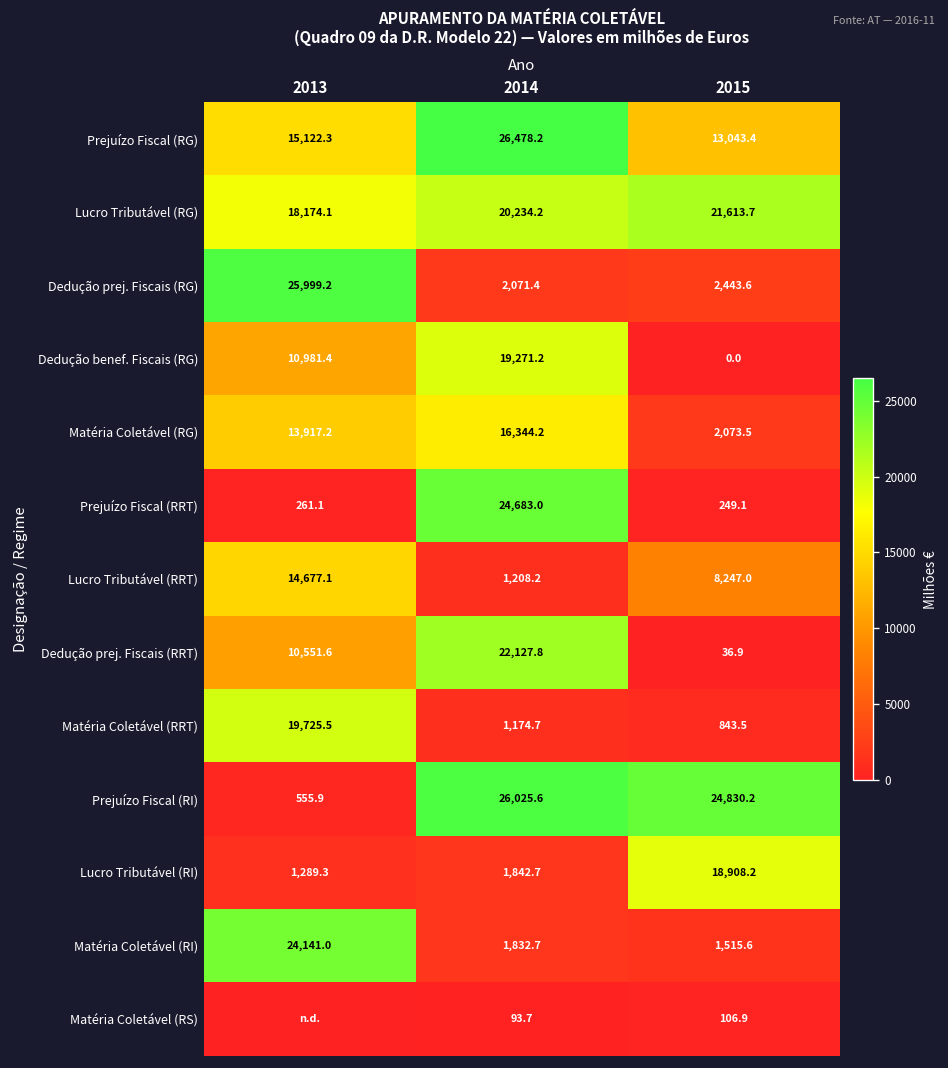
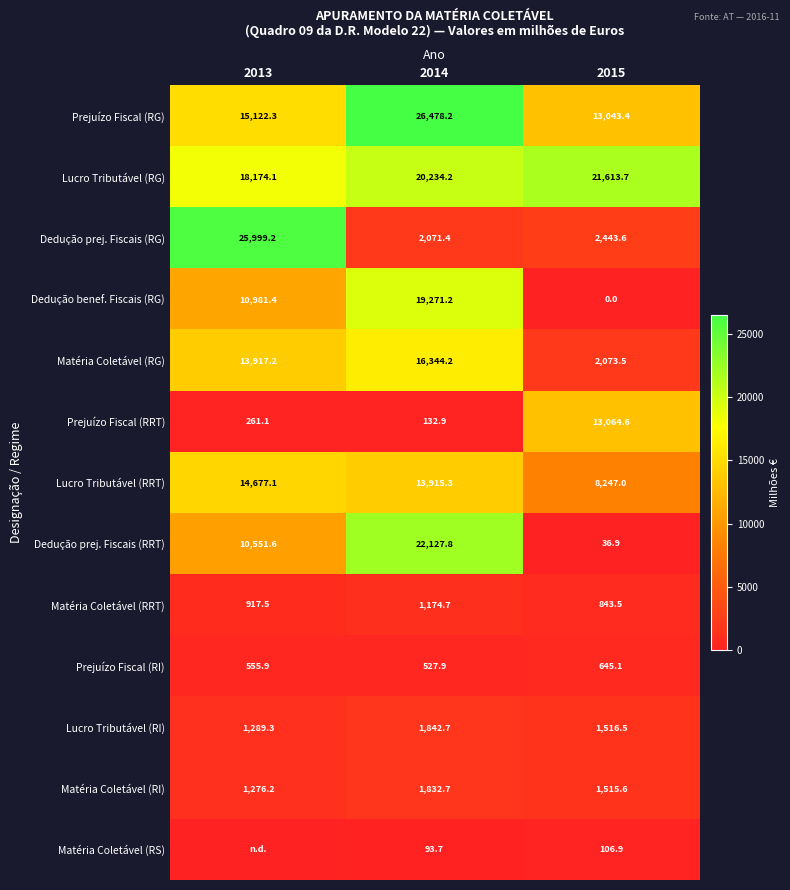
  {
    "Prejuízo Fiscal (RG)": {
      "2013": "15,122.3",
      "2014": "26,478.2",
      "2015": "13,043.4"
    },
    "Lucro Tributável (RG)": {
      "2013": "18,174.1",
      "2014": "20,234.2",
      "2015": "21,613.7"
    },
    "Dedução prej. Fiscais (RG)": {
      "2013": "25,999.2",
      "2014": "2,071.4",
      "2015": "2,443.6"
    },
    "Dedução benef. Fiscais (RG)": {
      "2013": "10,981.4",
      "2014": "19,271.2",
      "2015": "0.0"
    },
    "Matéria Coletável (RG)": {
      "2013": "13,917.2",
      "2014": "16,344.2",
      "2015": "2,073.5"
    },
    "Prejuízo Fiscal (RRT)": {
      "2013": "261.1",
-     "2014": "24,683.0",
-     "2015": "249.1"
+     "2014": "132.9",
+     "2015": "13,064.6"
    },
    "Lucro Tributável (RRT)": {
      "2013": "14,677.1",
-     "2014": "1,208.2",
+     "2014": "13,915.3",
      "2015": "8,247.0"
    },
    "Dedução prej. Fiscais (RRT)": {
      "2013": "10,551.6",
      "2014": "22,127.8",
      "2015": "36.9"
    },
    "Matéria Coletável (RRT)": {
-     "2013": "19,725.5",
+     "2013": "917.5",
      "2014": "1,174.7",
      "2015": "843.5"
    },
    "Prejuízo Fiscal (RI)": {
      "2013": "555.9",
-     "2014": "26,025.6",
-     "2015": "24,830.2"
+     "2014": "527.9",
+     "2015": "645.1"
    },
    "Lucro Tributável (RI)": {
      "2013": "1,289.3",
      "2014": "1,842.7",
-     "2015": "18,908.2"
+     "2015": "1,516.5"
    },
    "Matéria Coletável (RI)": {
-     "2013": "24,141.0",
+     "2013": "1,276.2",
      "2014": "1,832.7",
      "2015": "1,515.6"
    },
    "Matéria Coletável (RS)": {
      "2014": "93.7",
      "2015": "106.9"
    }
  }
